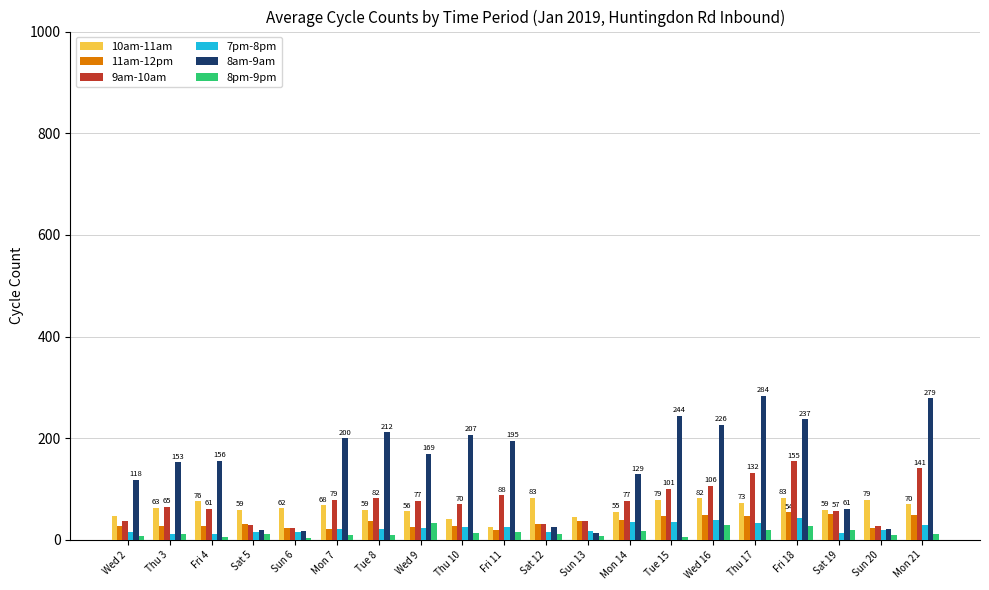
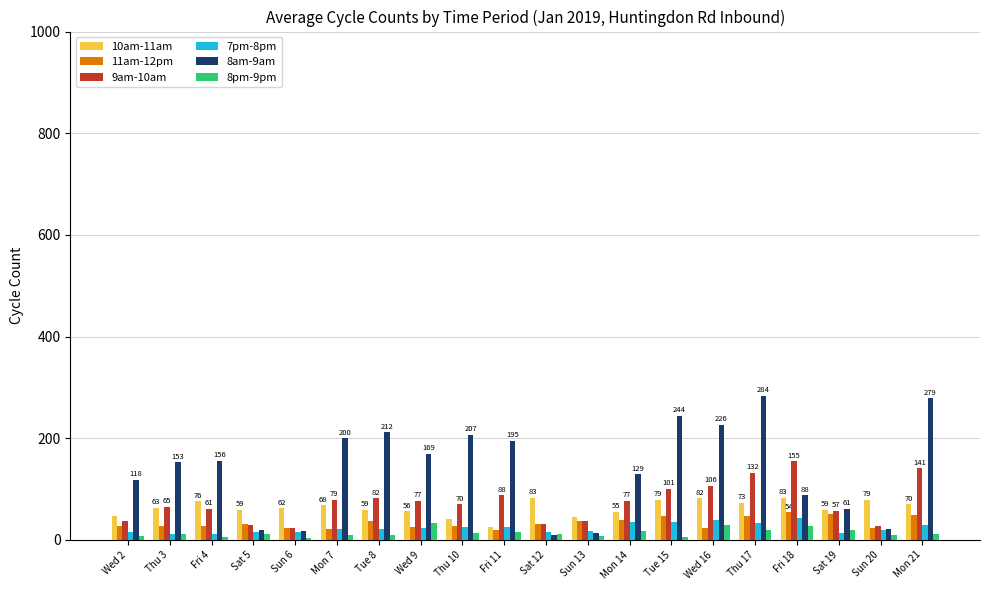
  {
    "10am-11am": {
      "Thu 3": 63,
      "Fri 4": 76,
      "Sat 5": 59,
      "Sun 6": 62,
      "Mon 7": 68,
      "Tue 8": 59,
      "Wed 9": 56,
      "Sat 12": 83,
      "Mon 14": 55,
      "Tue 15": 79,
      "Wed 16": 82,
      "Thu 17": 73,
      "Fri 18": 83,
      "Sat 19": 59,
      "Sun 20": 79,
      "Mon 21": 70
    },
    "11am-12pm": {
      "Wed 2": 30,
      "Thu 3": 30,
      "Fri 4": 30,
      "Sat 5": 30,
      "Sun 6": 20,
      "Mon 7": 20,
      "Tue 8": 40,
      "Wed 9": 30,
      "Thu 10": 30,
      "Fri 11": 20,
      "Sat 12": 30,
      "Sun 13": 40,
      "Mon 14": 40,
      "Tue 15": 50,
-     "Wed 16": 50,
+     "Wed 16": 20,
      "Thu 17": 50,
      "Sat 19": 50,
      "Sun 20": 20,
      "Mon 21": 50
    },
    "9am-10am": {
      "Thu 3": 65,
      "Fri 4": 61,
      "Mon 7": 79,
      "Tue 8": 82,
      "Wed 9": 77,
      "Thu 10": 70,
      "Fri 11": 88,
      "Mon 14": 77,
      "Tue 15": 101,
      "Wed 16": 106,
      "Thu 17": 132,
      "Fri 18": 155,
      "Sat 19": 57,
      "Mon 21": 141
    },
    "7pm-8pm": {
      "Wed 2": 20,
      "Thu 3": 10,
      "Fri 4": 10,
      "Sat 5": 20,
      "Sun 6": 20,
      "Mon 7": 20,
      "Tue 8": 20,
      "Wed 9": 20,
      "Thu 10": 30,
      "Fri 11": 30,
      "Sat 12": 20,
      "Sun 13": 20,
      "Mon 14": 40,
      "Tue 15": 40,
      "Wed 16": 40,
      "Thu 17": 30,
      "Fri 18": 40,
      "Sat 19": 10,
      "Sun 20": 20,
      "Mon 21": 30
    },
    "8am-9am": {
      "Wed 2": 118,
      "Thu 3": 153,
      "Fri 4": 156,
      "Mon 7": 200,
      "Tue 8": 212,
      "Wed 9": 169,
      "Thu 10": 207,
      "Fri 11": 195,
-     "Sat 12": 30,
+     "Sat 12": 10,
      "Mon 14": 129,
      "Tue 15": 244,
      "Wed 16": 226,
      "Thu 17": 284,
-     "Fri 18": 237,
+     "Fri 18": 88,
      "Sat 19": 61,
      "Mon 21": 279
    },
    "8pm-9pm": {
      "Wed 2": 10,
      "Thu 3": 10,
      "Fri 4": 10,
      "Sat 5": 10,
      "Mon 7": 10,
      "Tue 8": 10,
      "Wed 9": 30,
      "Thu 10": 10,
      "Fri 11": 20,
      "Sat 12": 10,
      "Sun 13": 10,
      "Mon 14": 20,
      "Tue 15": 10,
      "Wed 16": 30,
      "Thu 17": 20,
      "Fri 18": 30,
      "Sat 19": 20,
      "Sun 20": 10,
      "Mon 21": 10
    }
  }
